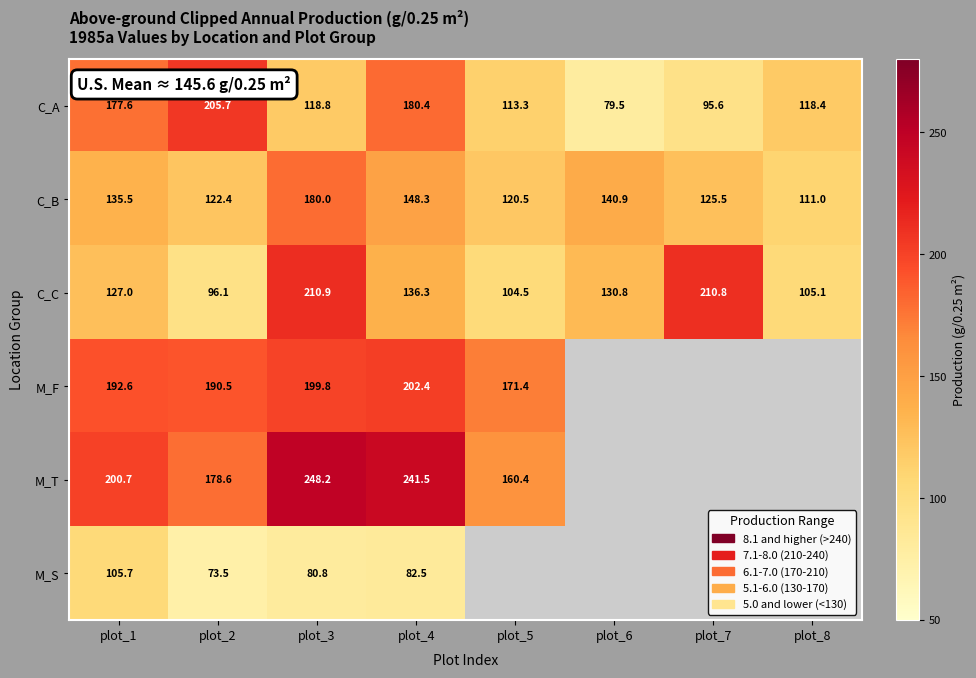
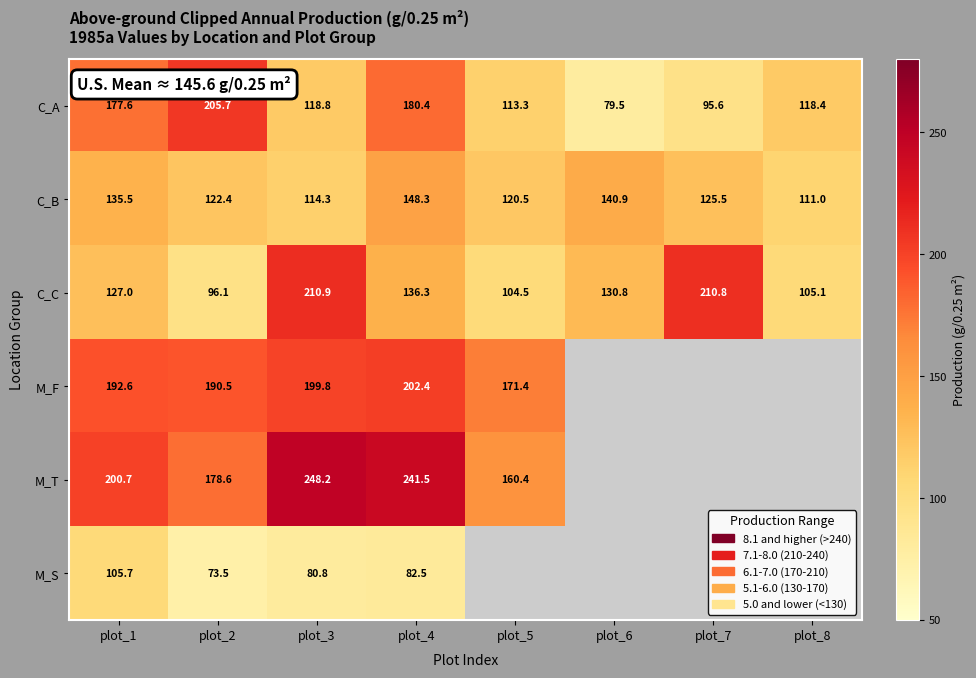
  {
    "C_A": {
      "plot_1": 177.6,
      "plot_2": 205.7,
      "plot_3": 118.8,
      "plot_4": 180.4,
      "plot_5": 113.3,
      "plot_6": 79.5,
      "plot_7": 95.6,
      "plot_8": 118.4
    },
    "C_B": {
      "plot_1": 135.5,
      "plot_2": 122.4,
-     "plot_3": 180.0,
+     "plot_3": 114.3,
      "plot_4": 148.3,
      "plot_5": 120.5,
      "plot_6": 140.9,
      "plot_7": 125.5,
      "plot_8": 111.0
    },
    "C_C": {
      "plot_1": 127.0,
      "plot_2": 96.1,
      "plot_3": 210.9,
      "plot_4": 136.3,
      "plot_5": 104.5,
      "plot_6": 130.8,
      "plot_7": 210.8,
      "plot_8": 105.1
    },
    "M_F": {
      "plot_1": 192.6,
      "plot_2": 190.5,
      "plot_3": 199.8,
      "plot_4": 202.4,
      "plot_5": 171.4
    },
    "M_T": {
      "plot_1": 200.7,
      "plot_2": 178.6,
      "plot_3": 248.2,
      "plot_4": 241.5,
      "plot_5": 160.4
    },
    "M_S": {
      "plot_1": 105.7,
      "plot_2": 73.5,
      "plot_3": 80.8,
      "plot_4": 82.5
    }
  }
